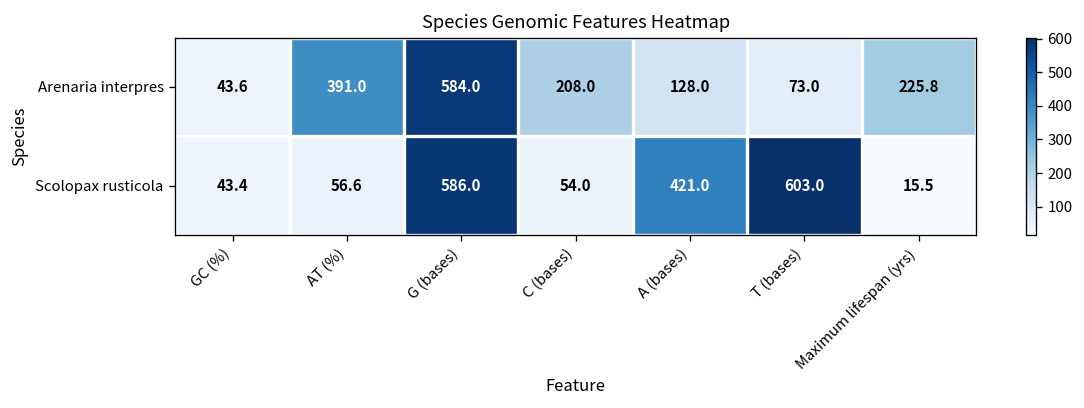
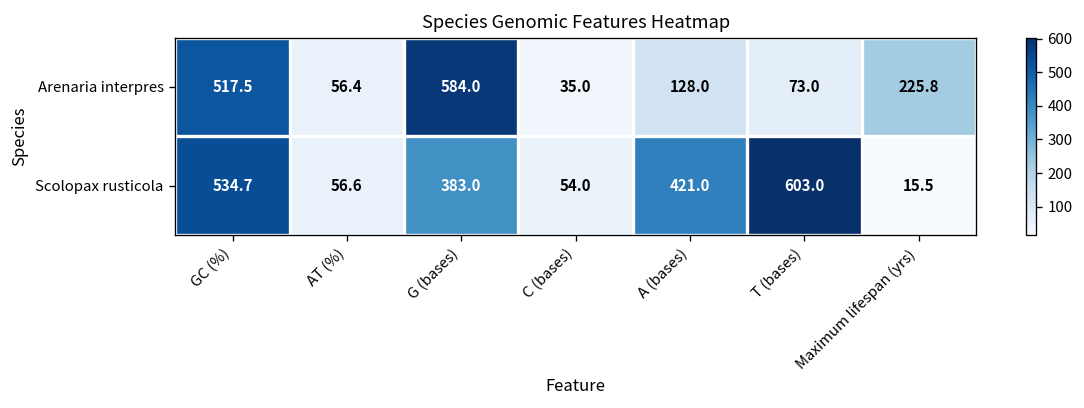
  {
    "Arenaria interpres": {
-     "GC (%)": 43.6,
-     "AT (%)": 391.0,
+     "GC (%)": 517.5,
+     "AT (%)": 56.4,
      "G (bases)": 584.0,
-     "C (bases)": 208.0,
+     "C (bases)": 35.0,
      "A (bases)": 128.0,
      "T (bases)": 73.0,
      "Maximum lifespan (yrs)": 225.8
    },
    "Scolopax rusticola": {
-     "GC (%)": 43.4,
+     "GC (%)": 534.7,
      "AT (%)": 56.6,
-     "G (bases)": 586.0,
+     "G (bases)": 383.0,
      "C (bases)": 54.0,
      "A (bases)": 421.0,
      "T (bases)": 603.0,
      "Maximum lifespan (yrs)": 15.5
    }
  }
